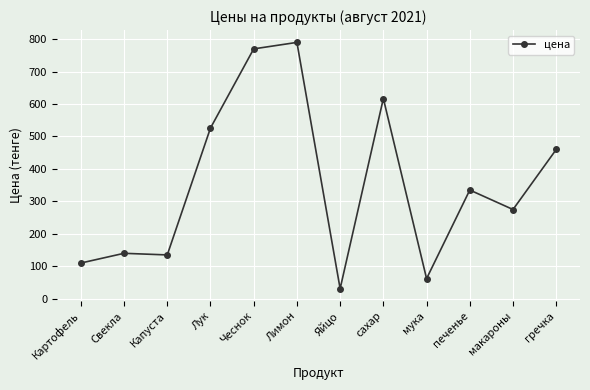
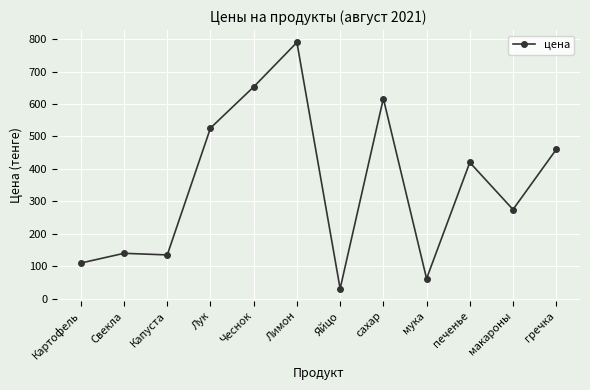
  {
    "Картофель": 110,
    "Свекла": 140,
    "Капуста": 140,
    "Лук": 530,
-   "Чеснок": 770,
+   "Чеснок": 650,
    "Лимон": 790,
    "Яйцо": 30,
    "сахар": 620,
    "мука": 60,
-   "печенье": 340,
+   "печенье": 420,
    "макароны": 280,
    "гречка": 460
  }
